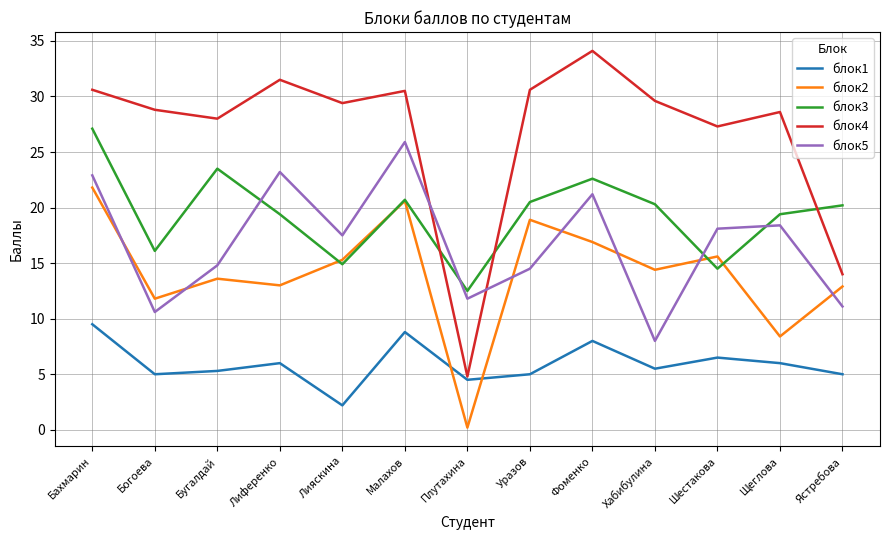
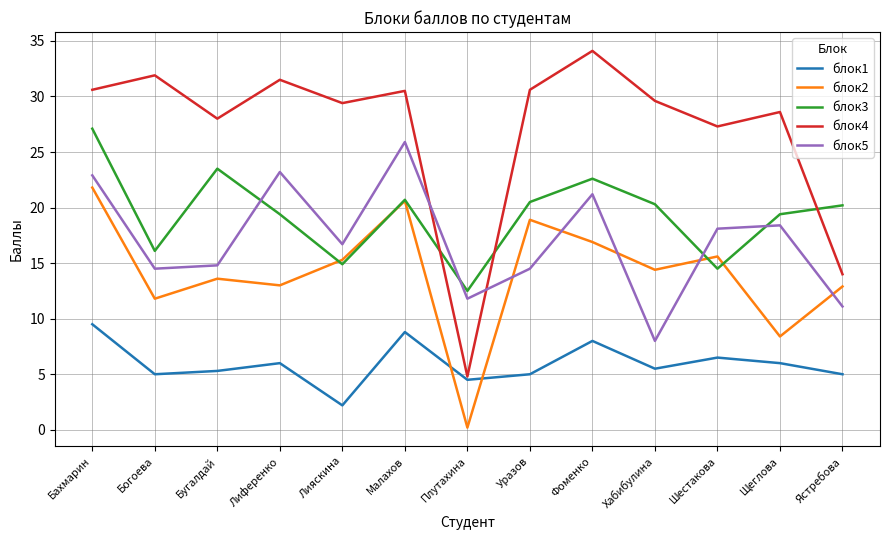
  {
    "блок1": {
      "Бахмарин": 9.5,
      "Богоева": 5.0,
      "Бугалдай": 5.3,
      "Лиференко": 6.0,
      "Лияскина": 2.2,
      "Малахов": 8.8,
      "Плутахина": 4.5,
      "Уразов": 5.0,
      "Фоменко": 8.0,
      "Хабибулина": 5.5,
      "Шестакова": 6.5,
      "Щеглова": 6.0,
      "Ястребова": 5.0
    },
    "блок2": {
      "Бахмарин": 21.8,
      "Богоева": 11.8,
      "Бугалдай": 13.6,
      "Лиференко": 13.0,
      "Лияскина": 15.3,
      "Плутахина": 0.2,
      "Уразов": 18.9,
      "Фоменко": 16.9,
      "Хабибулина": 14.4,
      "Шестакова": 15.6,
      "Щеглова": 8.4,
      "Ястребова": 12.9
    },
    "блок3": {
      "Бахмарин": 27.1,
      "Богоева": 16.1,
      "Бугалдай": 23.5,
      "Лиференко": 19.4,
      "Лияскина": 14.9,
      "Плутахина": 12.5,
      "Уразов": 20.5,
      "Фоменко": 22.6,
      "Хабибулина": 20.3,
      "Шестакова": 14.5,
      "Щеглова": 19.4,
      "Ястребова": 20.2
    },
    "блок4": {
      "Бахмарин": 30.6,
-     "Богоева": 28.8,
+     "Богоева": 31.9,
      "Бугалдай": 28.0,
      "Лиференко": 31.5,
      "Лияскина": 29.4,
      "Малахов": 30.5,
      "Плутахина": 4.8,
      "Уразов": 30.6,
      "Фоменко": 34.1,
      "Хабибулина": 29.6,
      "Шестакова": 27.3,
      "Щеглова": 28.6,
      "Ястребова": 14.0
    },
    "блок5": {
      "Бахмарин": 22.9,
-     "Богоева": 10.6,
+     "Богоева": 14.5,
      "Бугалдай": 14.8,
      "Лиференко": 23.2,
-     "Лияскина": 17.5,
+     "Лияскина": 16.7,
      "Малахов": 25.9,
      "Плутахина": 11.8,
      "Уразов": 14.5,
      "Фоменко": 21.2,
      "Хабибулина": 8.0,
      "Шестакова": 18.1,
      "Щеглова": 18.4,
      "Ястребова": 11.1
    }
  }
